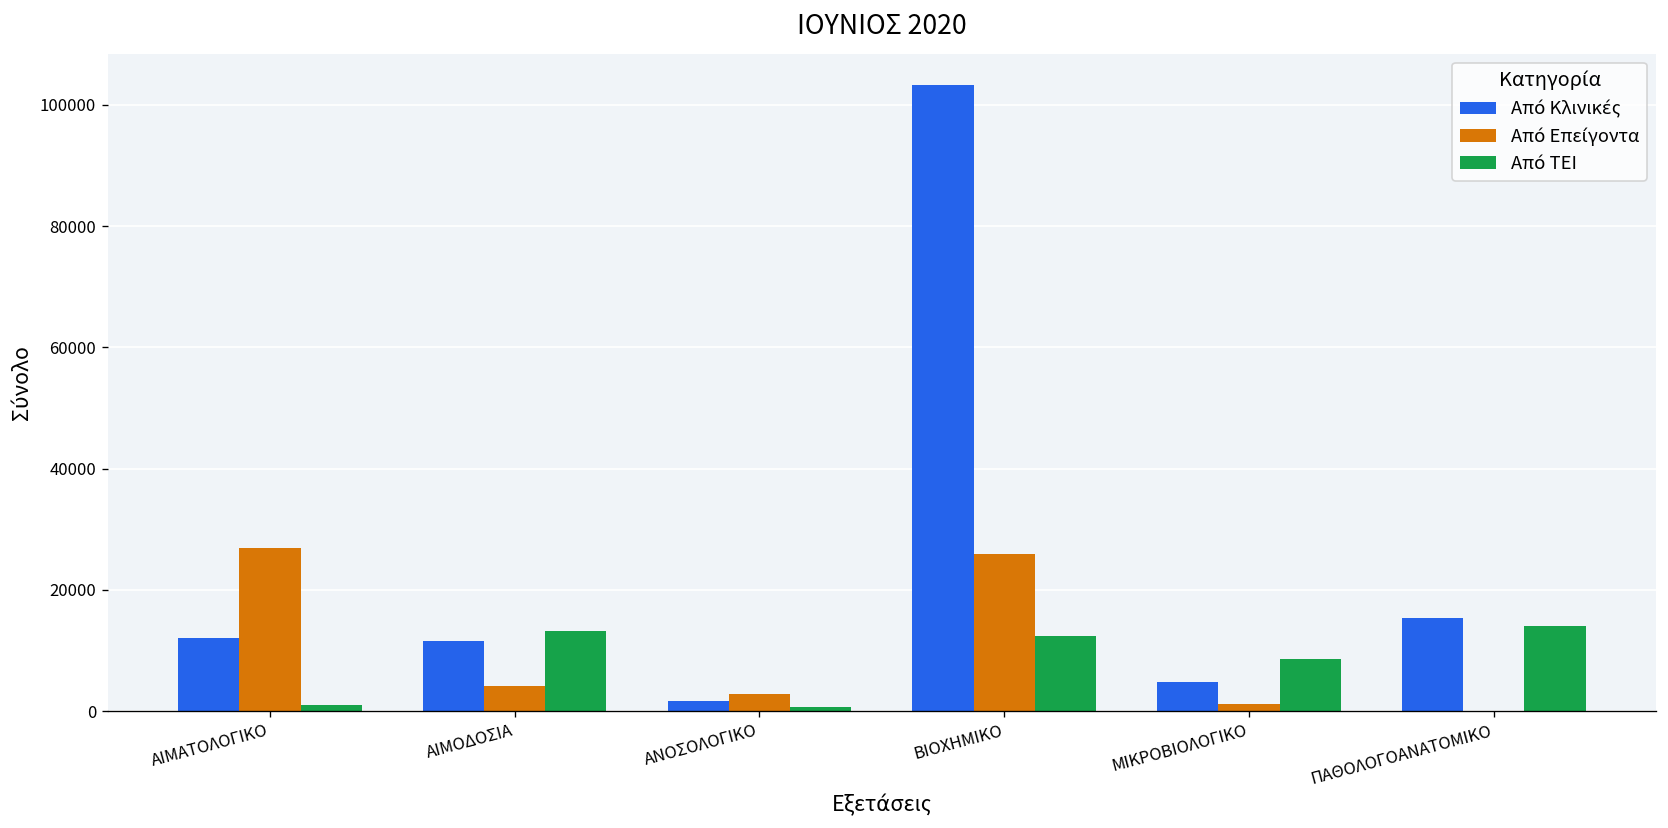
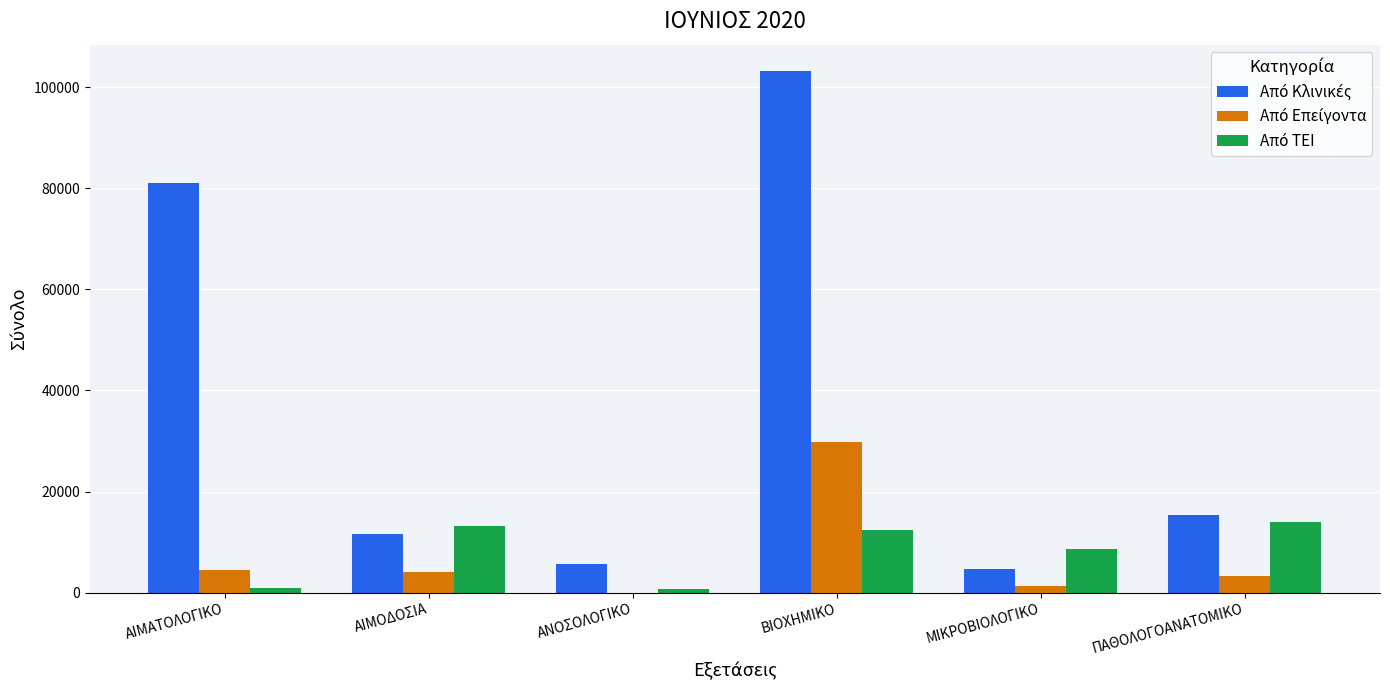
  {
    "Από Κλινικές": {
-     "ΑΙΜΑΤΟΛΟΓΙΚΟ": 12000,
+     "ΑΙΜΑΤΟΛΟΓΙΚΟ": 81000,
      "ΑΙΜΟΔΟΣΙΑ": 12000,
-     "ΑΝΟΣΟΛΟΓΙΚΟ": 2000,
+     "ΑΝΟΣΟΛΟΓΙΚΟ": 6000,
      "ΒΙΟΧΗΜΙΚΟ": 103000,
      "ΜΙΚΡΟΒΙΟΛΟΓΙΚΟ": 5000,
      "ΠΑΘΟΛΟΓΟΑΝΑΤΟΜΙΚΟ": 15000
    },
    "Από Επείγοντα": {
-     "ΑΙΜΑΤΟΛΟΓΙΚΟ": 27000,
+     "ΑΙΜΑΤΟΛΟΓΙΚΟ": 4000,
      "ΑΙΜΟΔΟΣΙΑ": 4000,
-     "ΑΝΟΣΟΛΟΓΙΚΟ": 3000,
-     "ΒΙΟΧΗΜΙΚΟ": 26000,
+     "ΑΝΟΣΟΛΟΓΙΚΟ": 0,
+     "ΒΙΟΧΗΜΙΚΟ": 30000,
      "ΜΙΚΡΟΒΙΟΛΟΓΙΚΟ": 1000,
-     "ΠΑΘΟΛΟΓΟΑΝΑΤΟΜΙΚΟ": 0
+     "ΠΑΘΟΛΟΓΟΑΝΑΤΟΜΙΚΟ": 3000
    },
    "Από ΤΕΙ": {
      "ΑΙΜΑΤΟΛΟΓΙΚΟ": 1000,
      "ΑΙΜΟΔΟΣΙΑ": 13000,
      "ΑΝΟΣΟΛΟΓΙΚΟ": 1000,
      "ΒΙΟΧΗΜΙΚΟ": 12000,
      "ΜΙΚΡΟΒΙΟΛΟΓΙΚΟ": 9000,
      "ΠΑΘΟΛΟΓΟΑΝΑΤΟΜΙΚΟ": 14000
    }
  }
